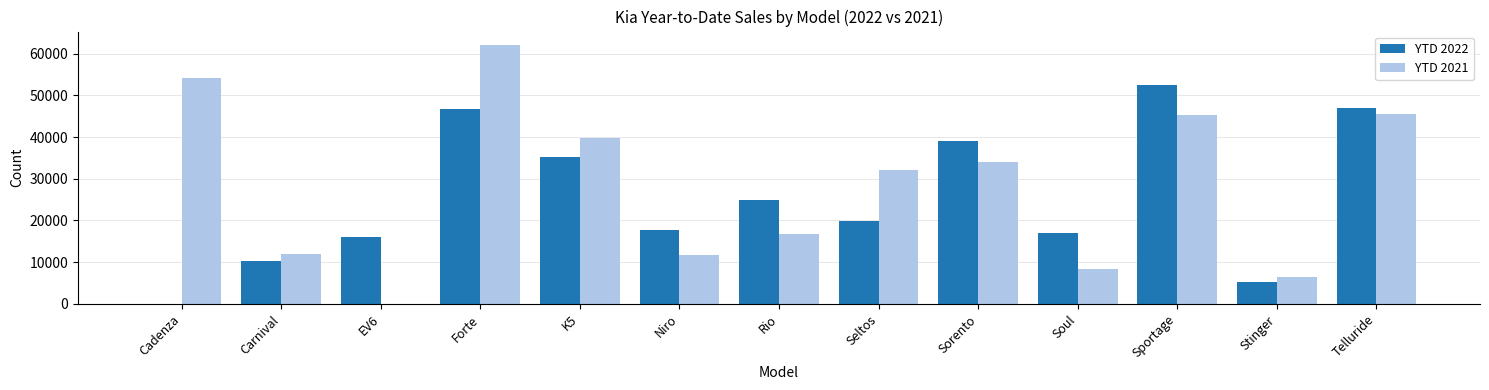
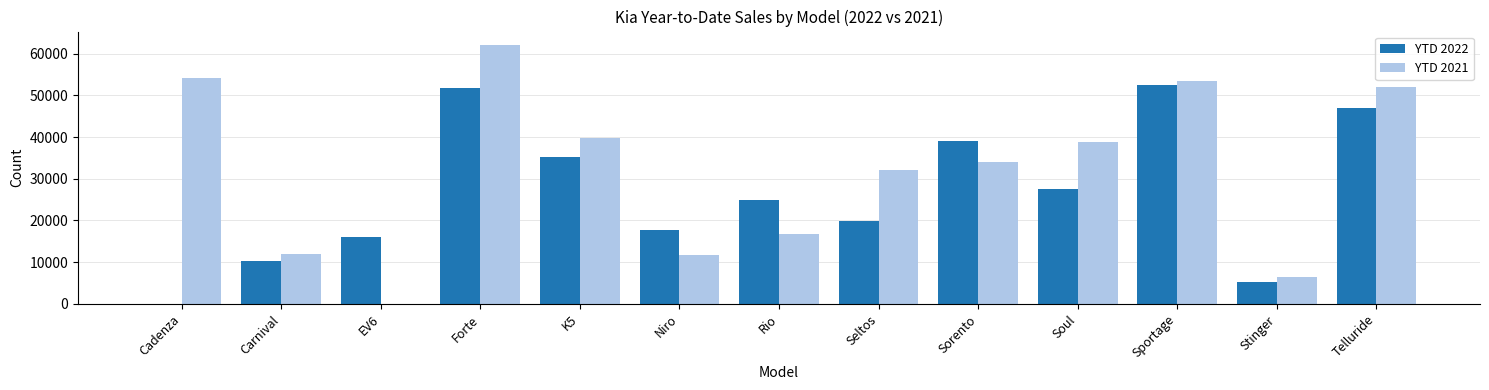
  {
    "YTD 2022": {
      "Carnival": 10000,
      "EV6": 16000,
-     "Forte": 47000,
+     "Forte": 52000,
      "K5": 35000,
      "Niro": 18000,
      "Rio": 25000,
      "Seltos": 20000,
      "Sorento": 39000,
-     "Soul": 17000,
+     "Soul": 28000,
      "Sportage": 52000,
      "Stinger": 5000,
      "Telluride": 47000
    },
    "YTD 2021": {
      "Cadenza": 54000,
      "Carnival": 12000,
      "EV6": 0,
      "Forte": 62000,
      "K5": 40000,
      "Niro": 12000,
      "Rio": 17000,
      "Seltos": 32000,
      "Sorento": 34000,
-     "Soul": 8000,
-     "Sportage": 45000,
+     "Soul": 39000,
+     "Sportage": 53000,
      "Stinger": 6000,
-     "Telluride": 45000
+     "Telluride": 52000
    }
  }
